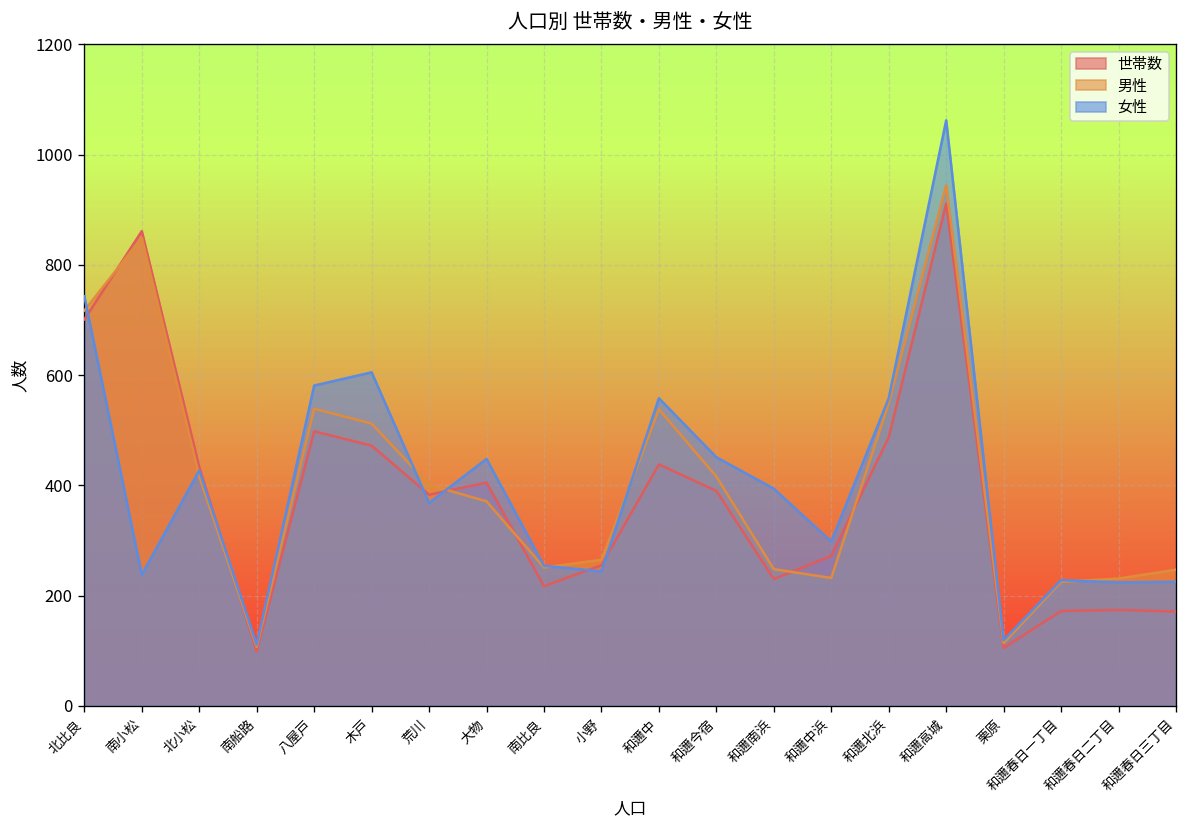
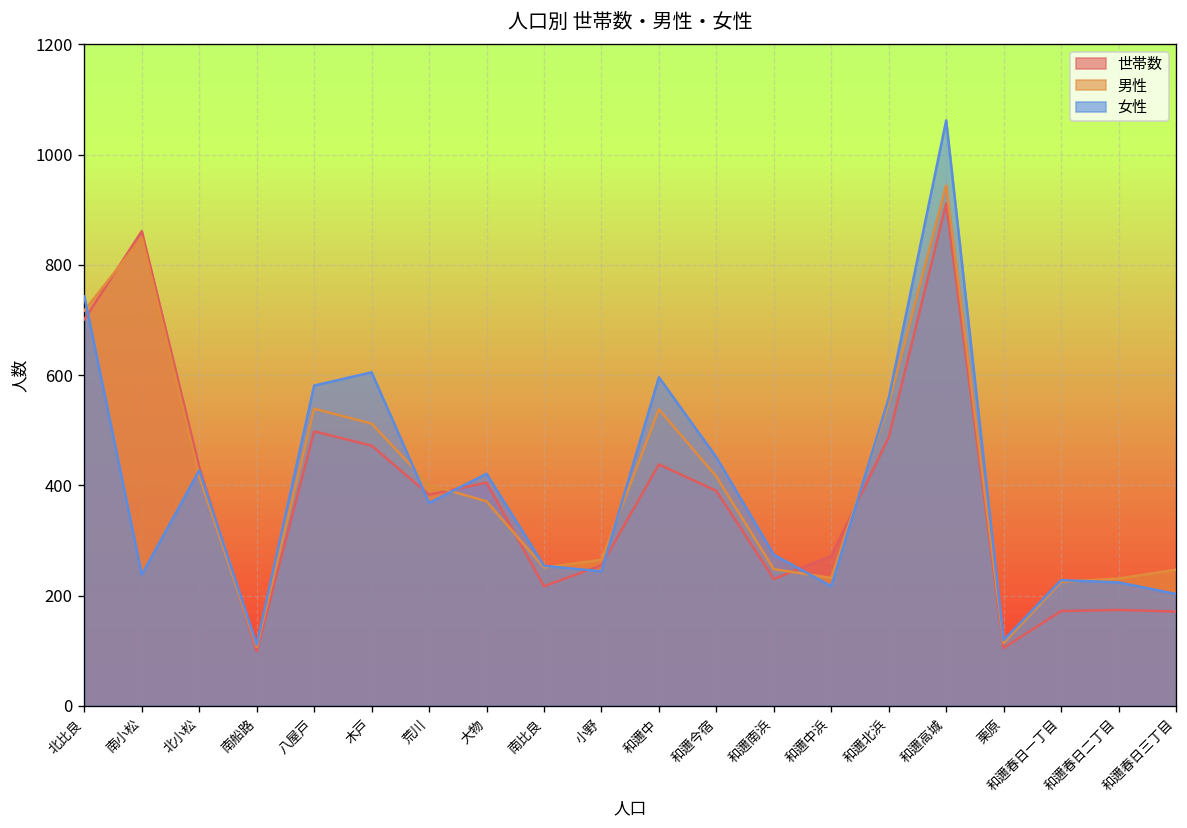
  {
    "女性": {
      "北比良": 740,
      "南小松": 240,
      "北小松": 430,
      "八屋戸": 580,
      "木戸": 610,
      "荒川": 370,
-     "大物": 450,
+     "大物": 420,
      "小野": 240,
-     "和邇中": 560,
+     "和邇中": 600,
      "和邇今宿": 450,
-     "和邇南浜": 390,
-     "和邇中浜": 300,
+     "和邇南浜": 270,
+     "和邇中浜": 220,
      "和邇北浜": 560,
      "和邇高城": 1060,
      "和邇春日二丁目": 220,
-     "和邇春日三丁目": 230
+     "和邇春日三丁目": 200
    }
  }
